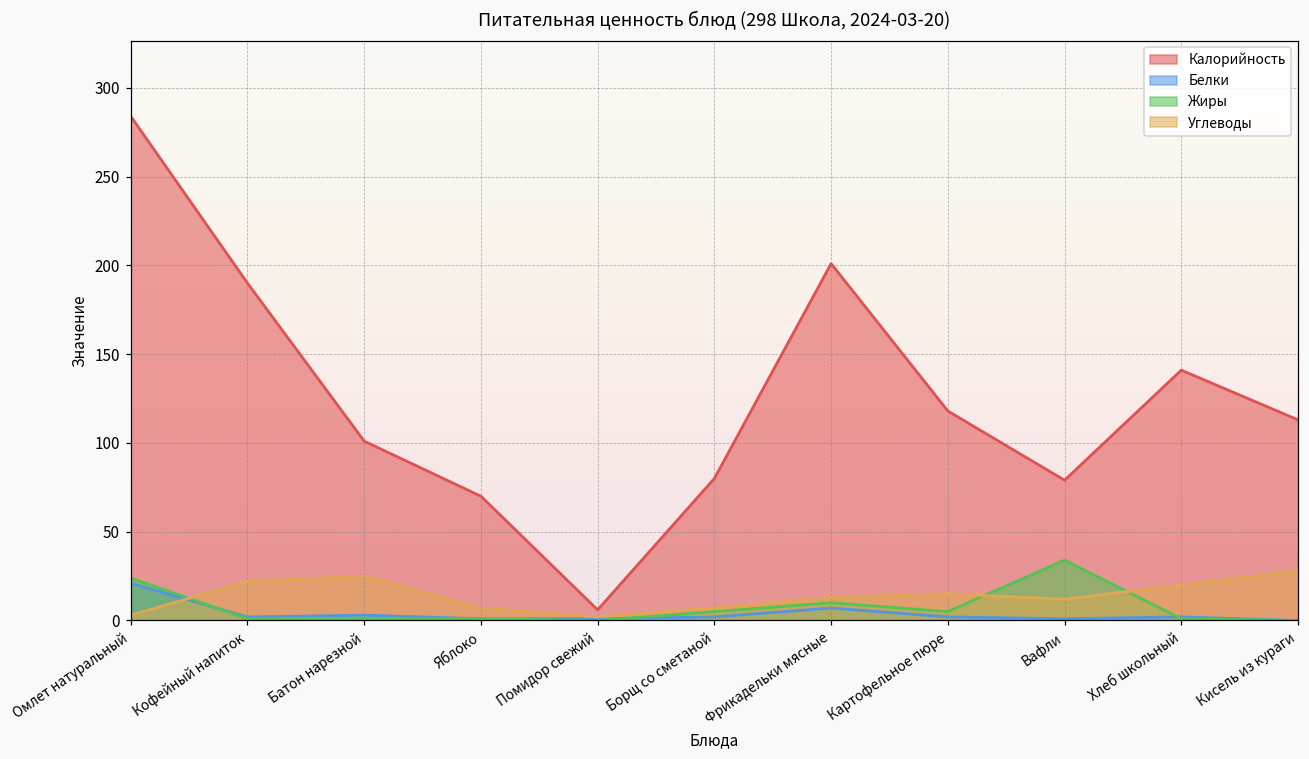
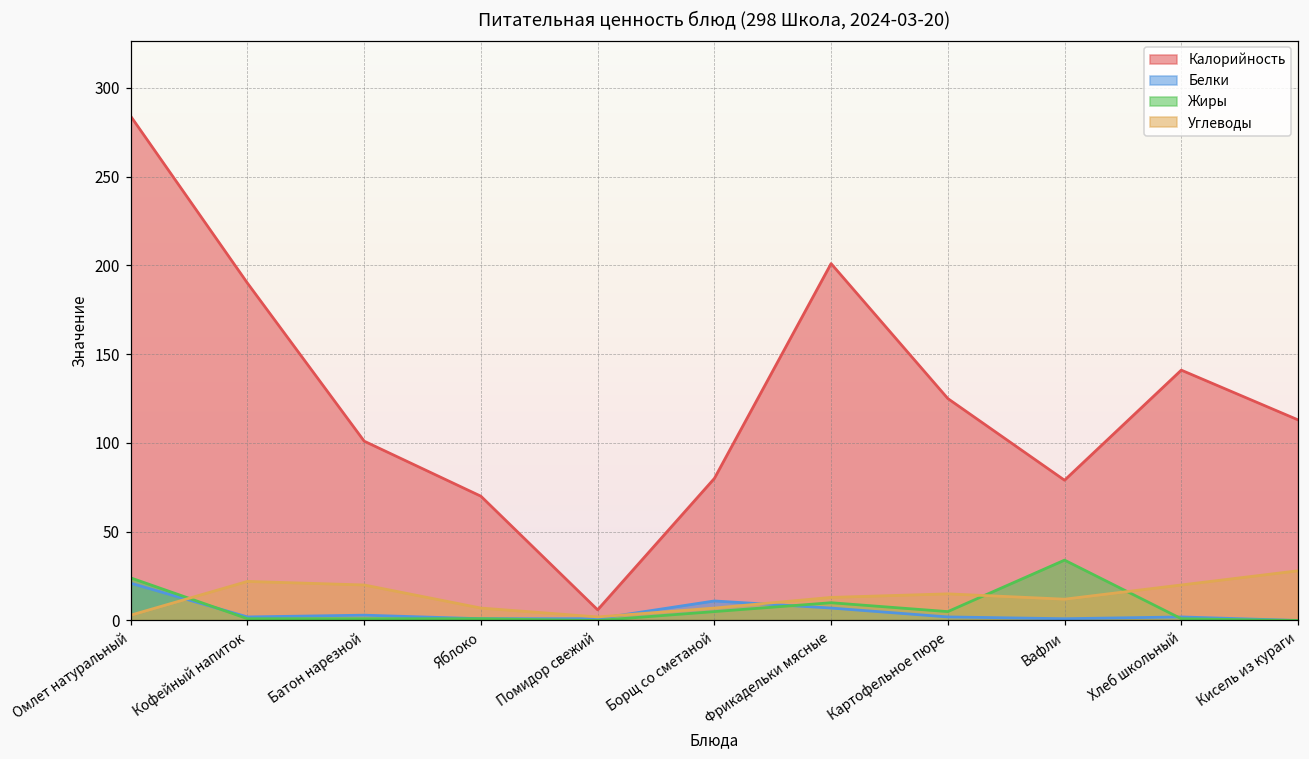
  {
    "Калорийность": {
      "Омлет натуральный": 284,
      "Кофейный напиток": 190,
      "Батон нарезной": 101,
      "Яблоко": 70,
      "Помидор свежий": 6,
      "Борщ со сметаной": 80,
      "Фрикадельки мясные": 201,
-     "Картофельное пюре": 118,
+     "Картофельное пюре": 125,
      "Вафли": 79,
      "Хлеб школьный": 141,
      "Кисель из кураги": 113
    },
    "Белки": {
      "Омлет натуральный": 21,
      "Батон нарезной": 3,
-     "Борщ со сметаной": 2,
+     "Борщ со сметаной": 11,
      "Фрикадельки мясные": 7,
      "Картофельное пюре": 2,
      "Вафли": 1
    },
    "Жиры": {
      "Омлет натуральный": 24,
      "Батон нарезной": 1,
      "Борщ со сметаной": 5,
      "Фрикадельки мясные": 10,
      "Картофельное пюре": 5,
      "Вафли": 34
    },
    "Углеводы": {
      "Омлет натуральный": 3,
      "Кофейный напиток": 22,
-     "Батон нарезной": 25,
+     "Батон нарезной": 20,
      "Яблоко": 7,
      "Борщ со сметаной": 7,
      "Фрикадельки мясные": 13,
      "Картофельное пюре": 15,
      "Вафли": 12,
      "Хлеб школьный": 20,
      "Кисель из кураги": 28
    }
  }
